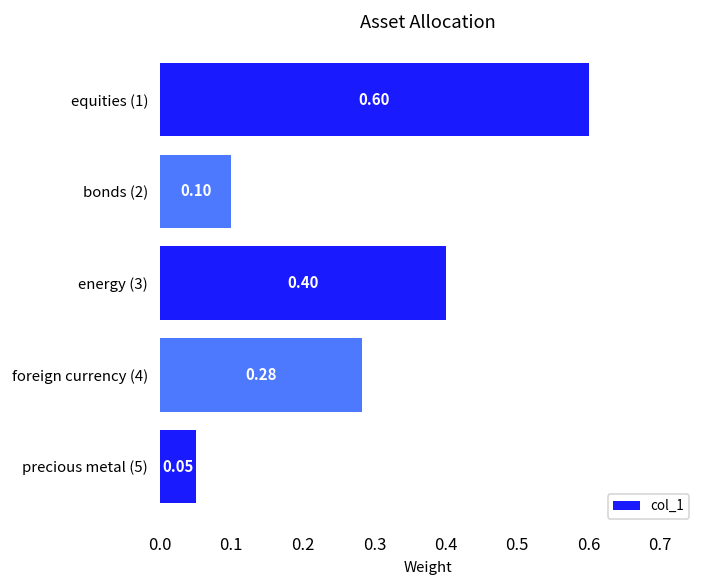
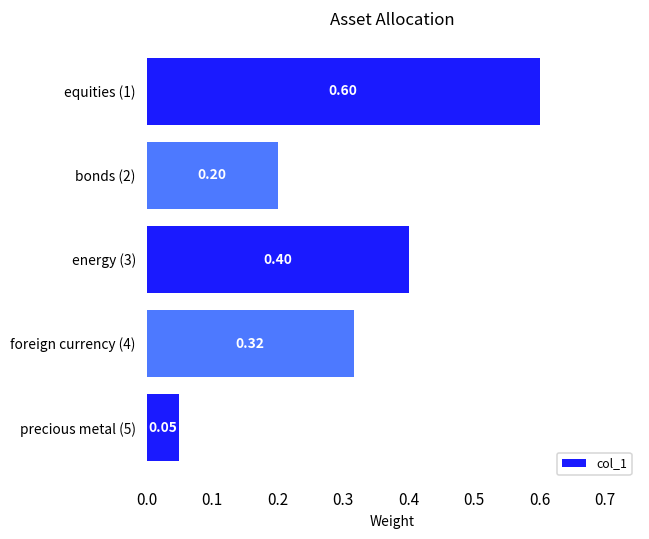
  {
    "equities (1)": 0.60,
-   "bonds (2)": 0.10,
+   "bonds (2)": 0.20,
    "energy (3)": 0.40,
-   "foreign currency (4)": 0.28,
+   "foreign currency (4)": 0.32,
    "precious metal (5)": 0.05
  }
